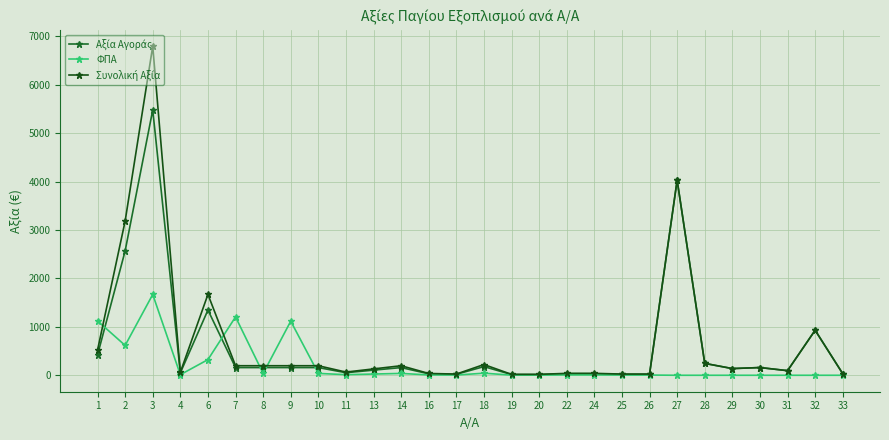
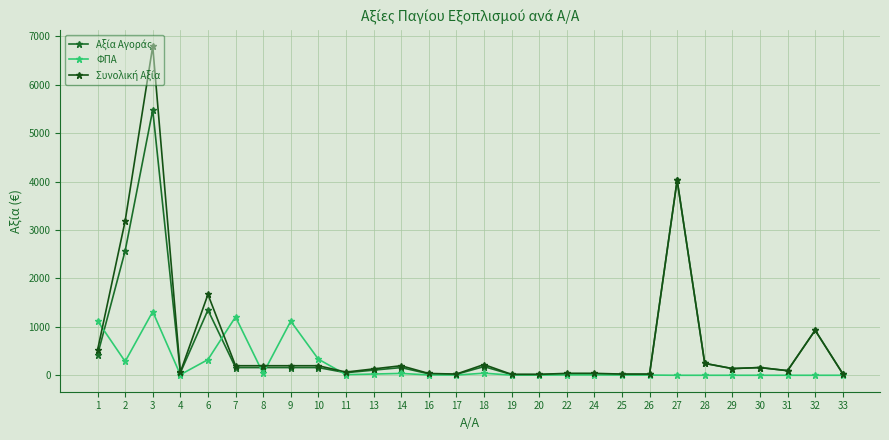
  {
    "ΦΠΑ": {
      "1": 1100,
-     "2": 600,
-     "3": 1700,
+     "2": 300,
+     "3": 1300,
      "6": 300,
      "7": 1200,
      "8": 0,
      "9": 1100,
-     "10": 0,
+     "10": 300,
      "13": 0,
      "14": 0,
      "18": 0,
      "27": 0,
      "28": 0,
      "29": 0,
      "30": 0,
      "31": 0,
      "32": 0
    }
  }
